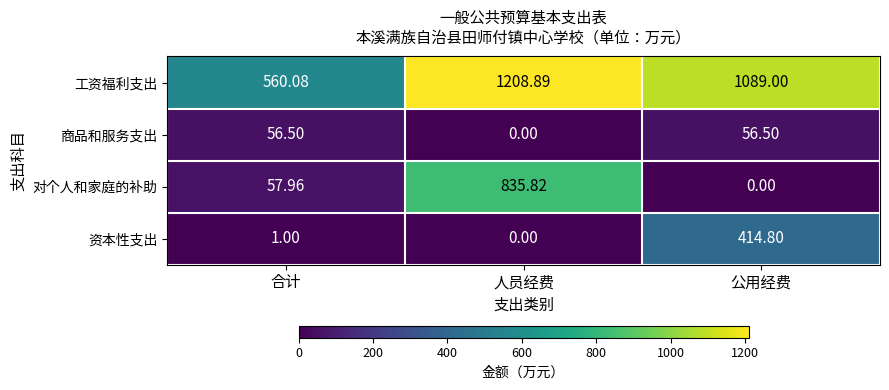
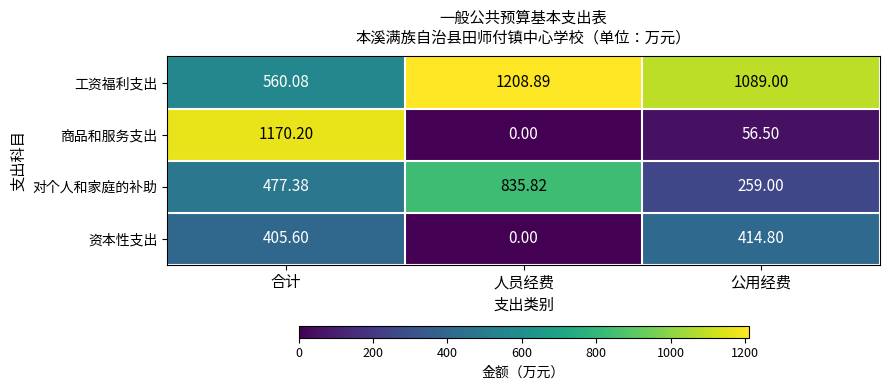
  {
    "工资福利支出": {
      "合计": 560.08,
      "人员经费": 1208.89,
      "公用经费": 1089.00
    },
    "商品和服务支出": {
-     "合计": 56.50,
+     "合计": 1170.20,
      "人员经费": 0.00,
      "公用经费": 56.50
    },
    "对个人和家庭的补助": {
-     "合计": 57.96,
+     "合计": 477.38,
      "人员经费": 835.82,
-     "公用经费": 0.00
+     "公用经费": 259.00
    },
    "资本性支出": {
-     "合计": 1.00,
+     "合计": 405.60,
      "人员经费": 0.00,
      "公用经费": 414.80
    }
  }
